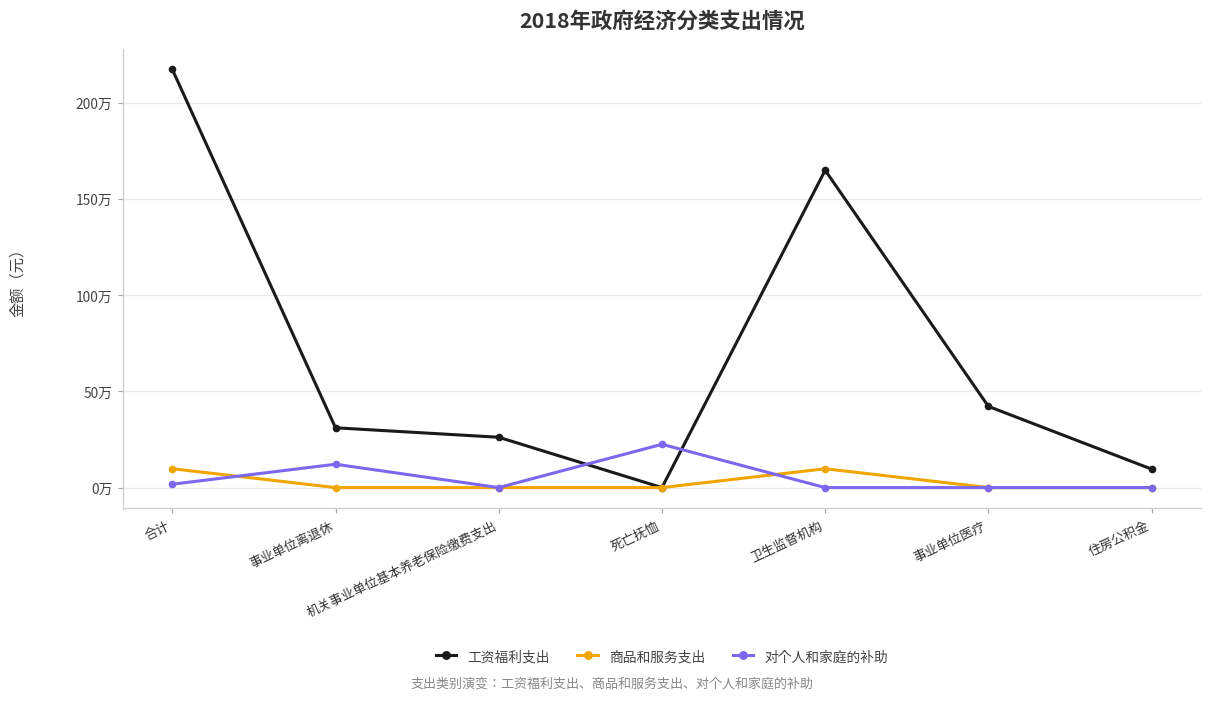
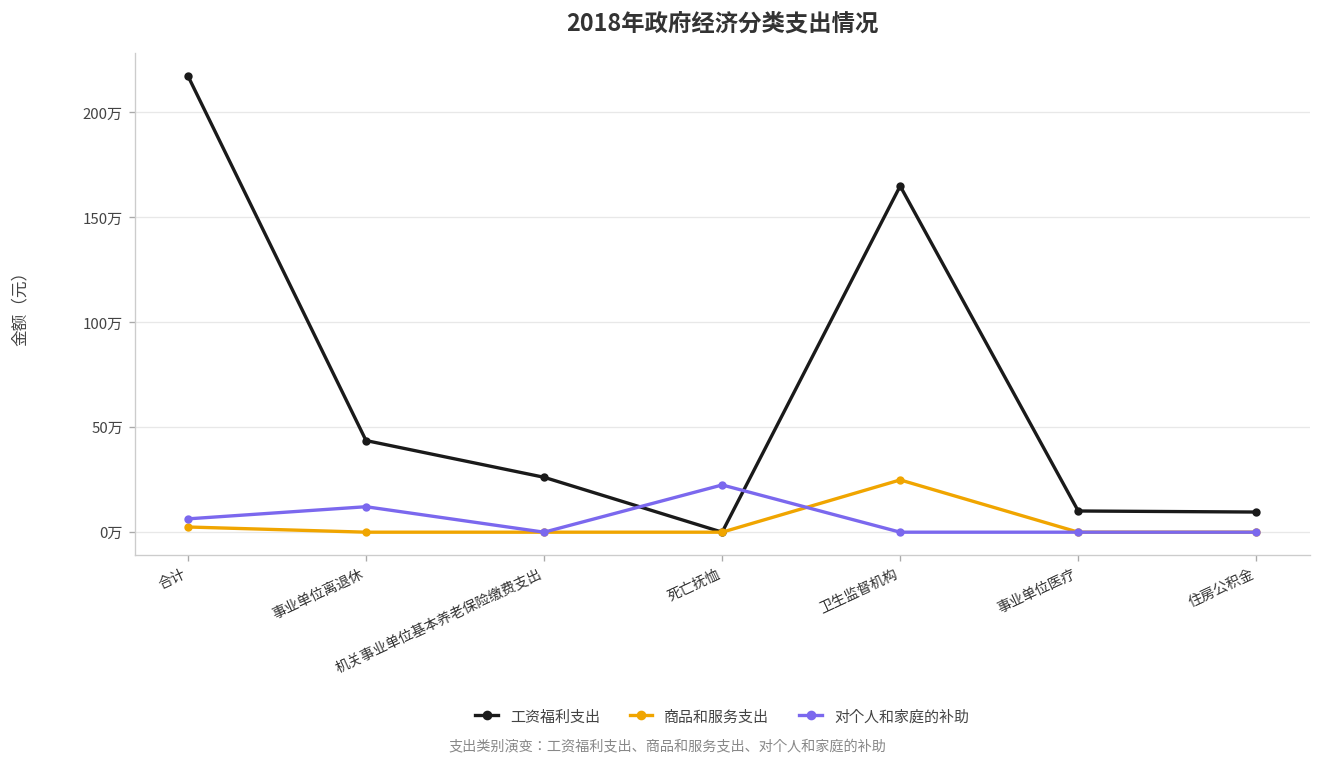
  {
    "工资福利支出": {
      "合计": "217万",
-     "事业单位离退休": "31万",
+     "事业单位离退休": "44万",
      "机关事业单位基本养老保险缴费支出": "26万",
      "卫生监督机构": "165万",
-     "事业单位医疗": "42万",
+     "事业单位医疗": "10万",
      "住房公积金": "10万"
    },
    "商品和服务支出": {
-     "合计": "10万",
+     "合计": "2万",
      "事业单位离退休": "0万",
-     "卫生监督机构": "10万"
+     "卫生监督机构": "25万"
    },
    "对个人和家庭的补助": {
-     "合计": "2万",
+     "合计": "6万",
      "事业单位离退休": "12万",
      "死亡抚恤": "23万",
      "卫生监督机构": "0万"
    }
  }
